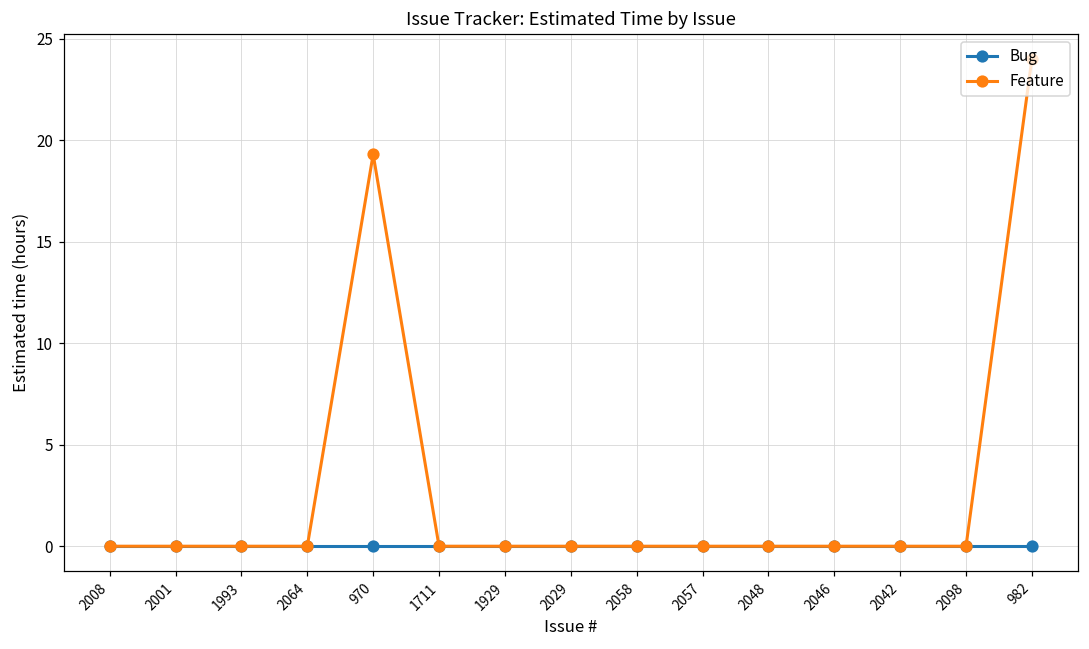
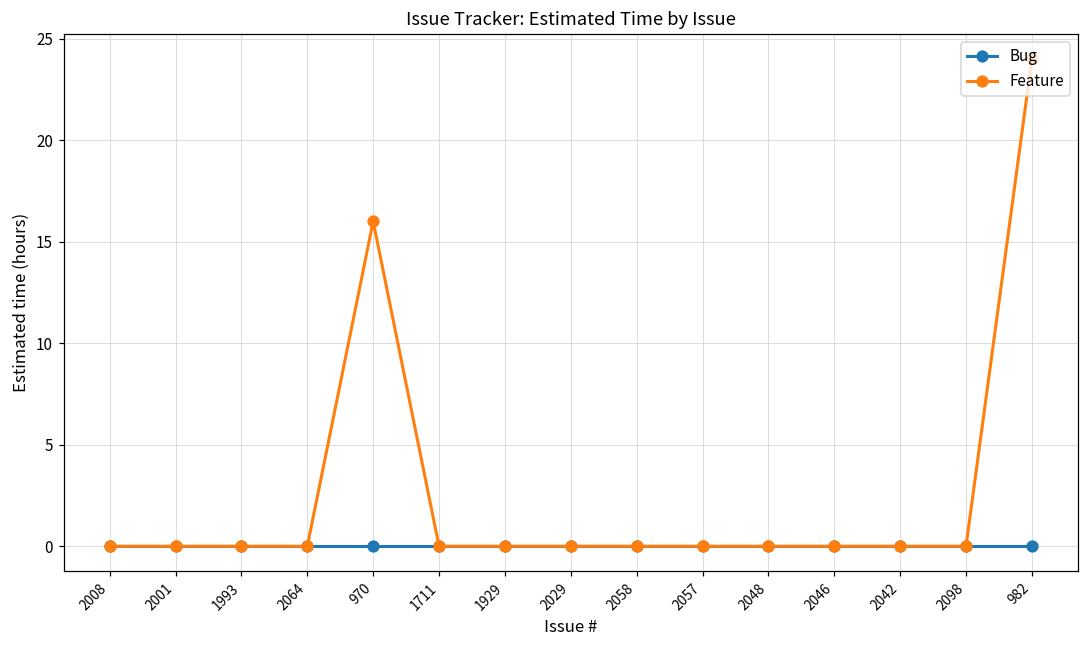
  {
    "Bug": {
      "970": 0.0,
      "982": 0.0
    },
    "Feature": {
-     "970": 19.3
+     "970": 16.0
    }
  }
